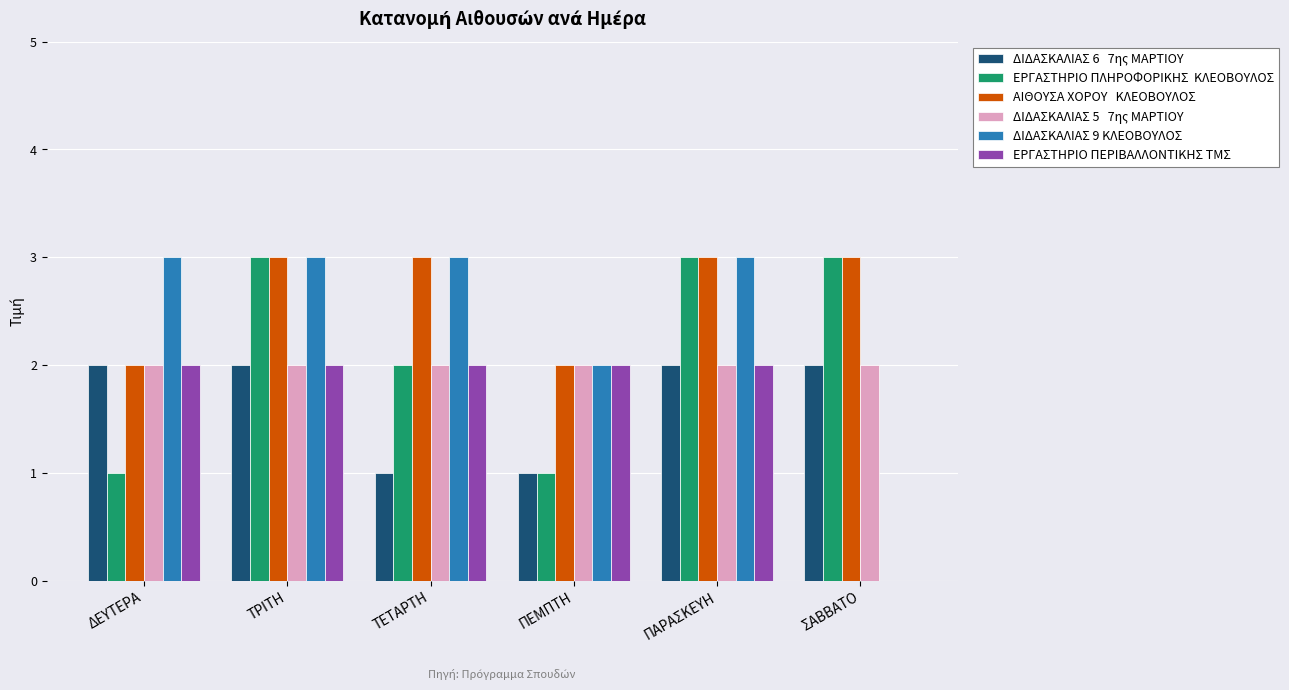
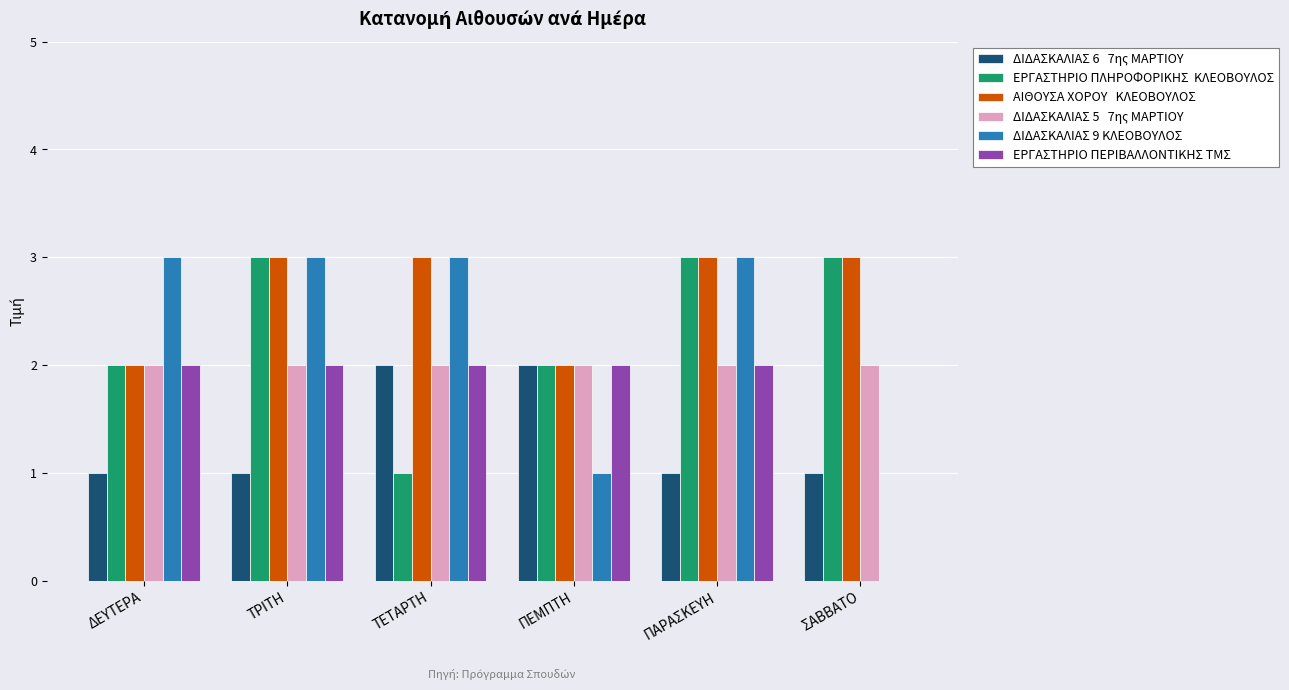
  {
    "ΔΙΔΑΣΚΑΛΙΑΣ 6 7ης ΜΑΡΤΙΟΥ": {
-     "ΔΕΥΤΕΡΑ": 2,
-     "ΤΡΙΤΗ": 2,
-     "ΤΕΤΑΡΤΗ": 1,
-     "ΠΕΜΠΤΗ": 1,
-     "ΠΑΡΑΣΚΕΥΗ": 2,
-     "ΣΑΒΒΑΤΟ": 2
+     "ΔΕΥΤΕΡΑ": 1,
+     "ΤΡΙΤΗ": 1,
+     "ΤΕΤΑΡΤΗ": 2,
+     "ΠΕΜΠΤΗ": 2,
+     "ΠΑΡΑΣΚΕΥΗ": 1,
+     "ΣΑΒΒΑΤΟ": 1
    },
    "ΕΡΓΑΣΤΗΡΙΟ ΠΛΗΡΟΦΟΡΙΚΗΣ ΚΛΕΟΒΟΥΛΟΣ": {
-     "ΔΕΥΤΕΡΑ": 1,
+     "ΔΕΥΤΕΡΑ": 2,
      "ΤΡΙΤΗ": 3,
-     "ΤΕΤΑΡΤΗ": 2,
-     "ΠΕΜΠΤΗ": 1,
+     "ΤΕΤΑΡΤΗ": 1,
+     "ΠΕΜΠΤΗ": 2,
      "ΠΑΡΑΣΚΕΥΗ": 3,
      "ΣΑΒΒΑΤΟ": 3
    },
    "ΑΙΘΟΥΣΑ ΧΟΡΟΥ ΚΛΕΟΒΟΥΛΟΣ": {
      "ΔΕΥΤΕΡΑ": 2,
      "ΤΡΙΤΗ": 3,
      "ΤΕΤΑΡΤΗ": 3,
      "ΠΕΜΠΤΗ": 2,
      "ΠΑΡΑΣΚΕΥΗ": 3,
      "ΣΑΒΒΑΤΟ": 3
    },
    "ΔΙΔΑΣΚΑΛΙΑΣ 5 7ης ΜΑΡΤΙΟΥ": {
      "ΔΕΥΤΕΡΑ": 2,
      "ΤΡΙΤΗ": 2,
      "ΤΕΤΑΡΤΗ": 2,
      "ΠΕΜΠΤΗ": 2,
      "ΠΑΡΑΣΚΕΥΗ": 2,
      "ΣΑΒΒΑΤΟ": 2
    },
    "ΔΙΔΑΣΚΑΛΙΑΣ 9 ΚΛΕΟΒΟΥΛΟΣ": {
      "ΔΕΥΤΕΡΑ": 3,
      "ΤΡΙΤΗ": 3,
      "ΤΕΤΑΡΤΗ": 3,
-     "ΠΕΜΠΤΗ": 2,
+     "ΠΕΜΠΤΗ": 1,
      "ΠΑΡΑΣΚΕΥΗ": 3,
      "ΣΑΒΒΑΤΟ": 0
    },
    "ΕΡΓΑΣΤΗΡΙΟ ΠΕΡΙΒΑΛΛΟΝΤΙΚΗΣ ΤΜΣ": {
      "ΔΕΥΤΕΡΑ": 2,
      "ΤΡΙΤΗ": 2,
      "ΤΕΤΑΡΤΗ": 2,
      "ΠΕΜΠΤΗ": 2,
      "ΠΑΡΑΣΚΕΥΗ": 2,
      "ΣΑΒΒΑΤΟ": 0
    }
  }
